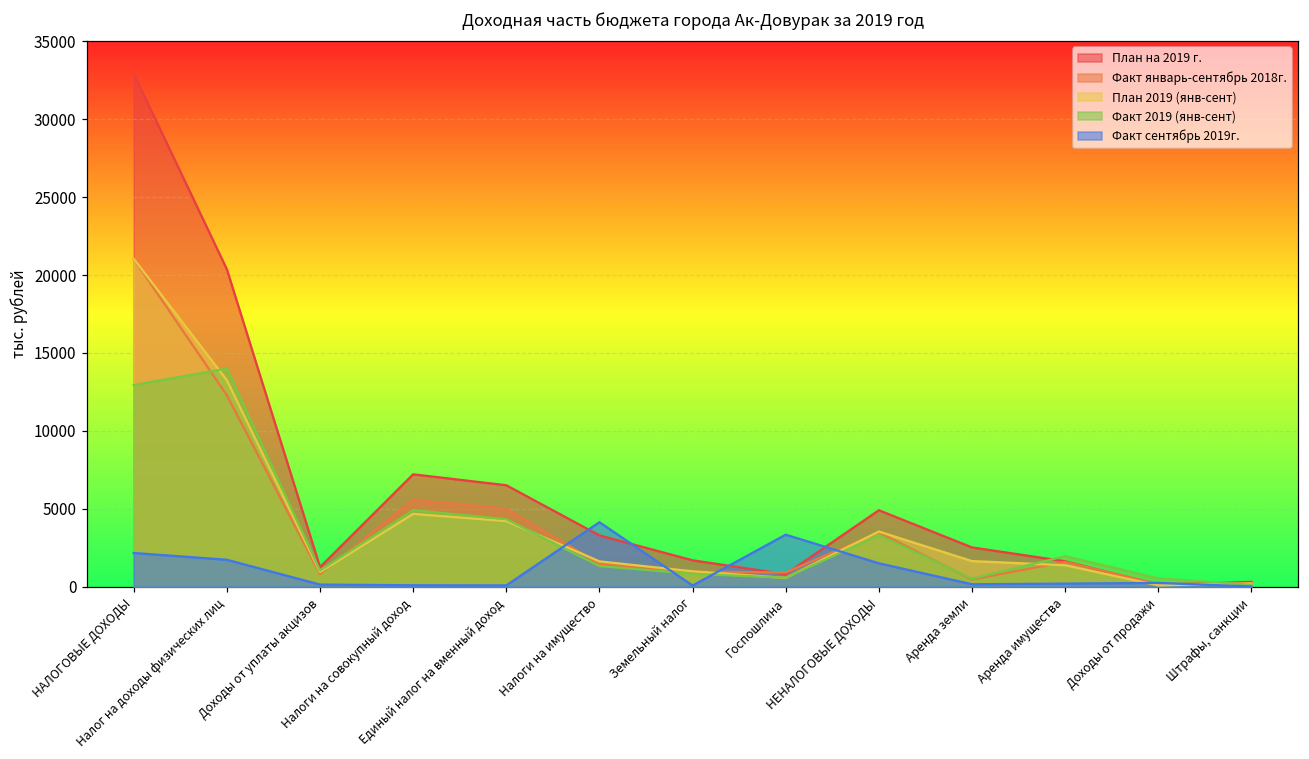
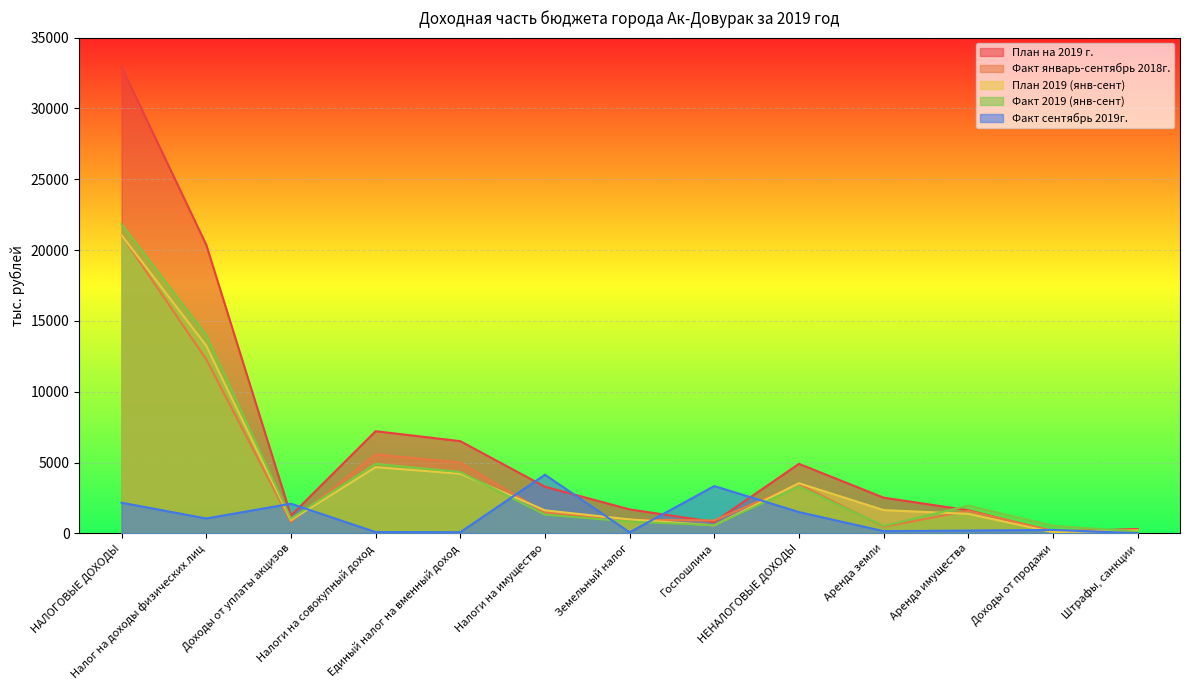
  {
    "План 2019 (янв-сент)": {
      "Налог на доходы физических лиц": 13300,
      "Налоги на совокупный доход": 4700,
      "Аренда земли": 1600,
      "Аренда имущества": 1400
    },
    "Факт 2019 (янв-сент)": {
-     "НАЛОГОВЫЕ ДОХОДЫ": 12900,
+     "НАЛОГОВЫЕ ДОХОДЫ": 21800,
      "Налог на доходы физических лиц": 14000,
      "Налоги на совокупный доход": 4900,
      "Аренда имущества": 2000,
      "Доходы от продажи": 500
    },
    "Факт сентябрь 2019г.": {
      "НАЛОГОВЫЕ ДОХОДЫ": 2200,
-     "Налог на доходы физических лиц": 1700,
-     "Доходы от уплаты акцизов": 100,
+     "Налог на доходы физических лиц": 1000,
+     "Доходы от уплаты акцизов": 2100,
      "Налоги на совокупный доход": 100,
      "Единый налог на вменный доход": 100,
      "Налоги на имущество": 4100,
      "Земельный налог": 100,
      "Госпошлина": 3300,
      "НЕНАЛОГОВЫЕ ДОХОДЫ": 1500,
      "Аренда земли": 200,
      "Аренда имущества": 200
    }
  }
